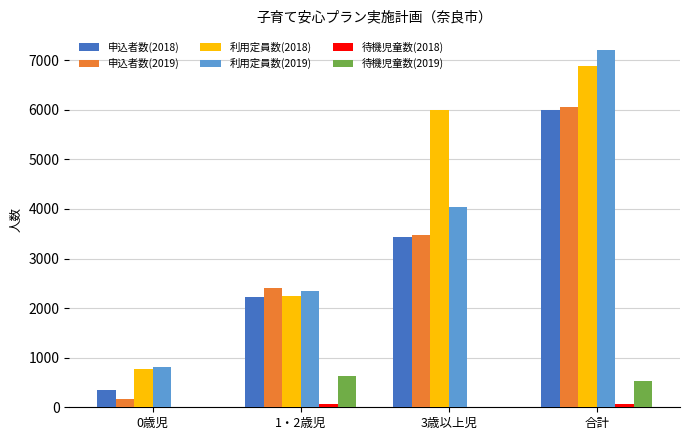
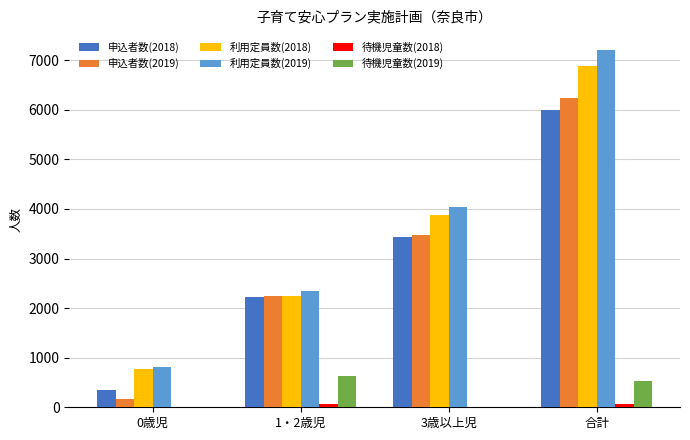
  {
    "申込者数(2019)": {
      "0歳児": 200,
-     "1・2歳児": 2400,
+     "1・2歳児": 2200,
      "3歳以上児": 3500,
-     "合計": 6100
+     "合計": 6200
    },
    "利用定員数(2018)": {
      "0歳児": 800,
      "1・2歳児": 2200,
-     "3歳以上児": 6000,
+     "3歳以上児": 3900,
      "合計": 6900
    },
    "待機児童数(2018)": {
      "1・2歳児": 100,
      "合計": 100
    },
    "待機児童数(2019)": {
      "1・2歳児": 600,
      "合計": 500
    }
  }
